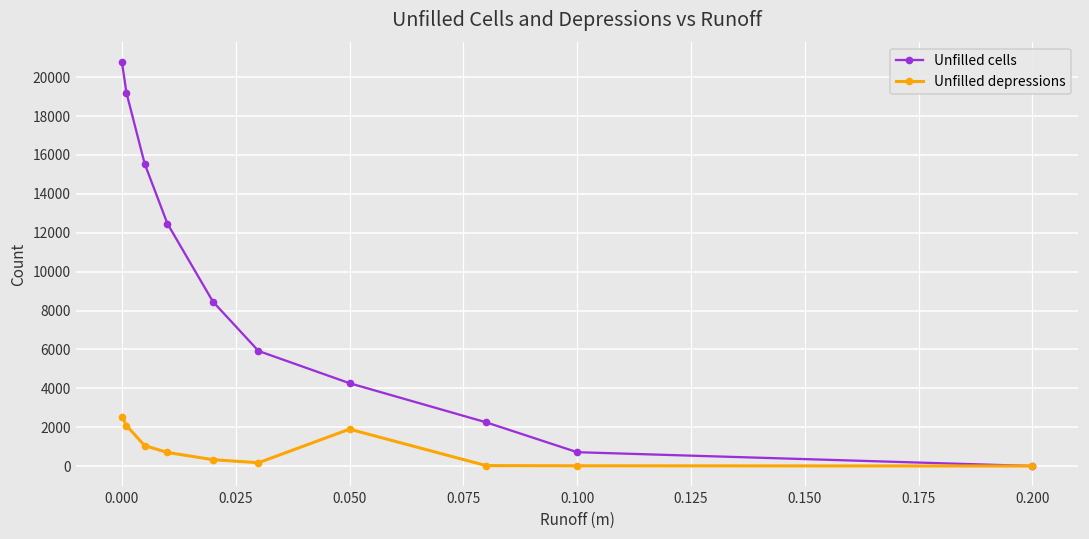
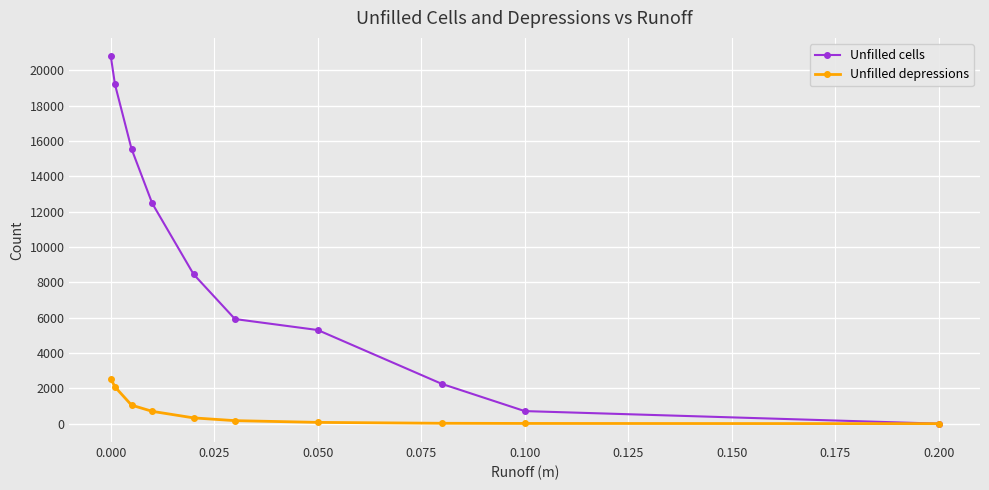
  {
    "Unfilled cells": {
      "0.000": 20800,
-     "0.050": 4300,
+     "0.050": 5300,
      "0.100": 700
    },
    "Unfilled depressions": {
      "0.000": 2500,
-     "0.050": 1900,
+     "0.050": 100,
      "0.100": 0
    }
  }
